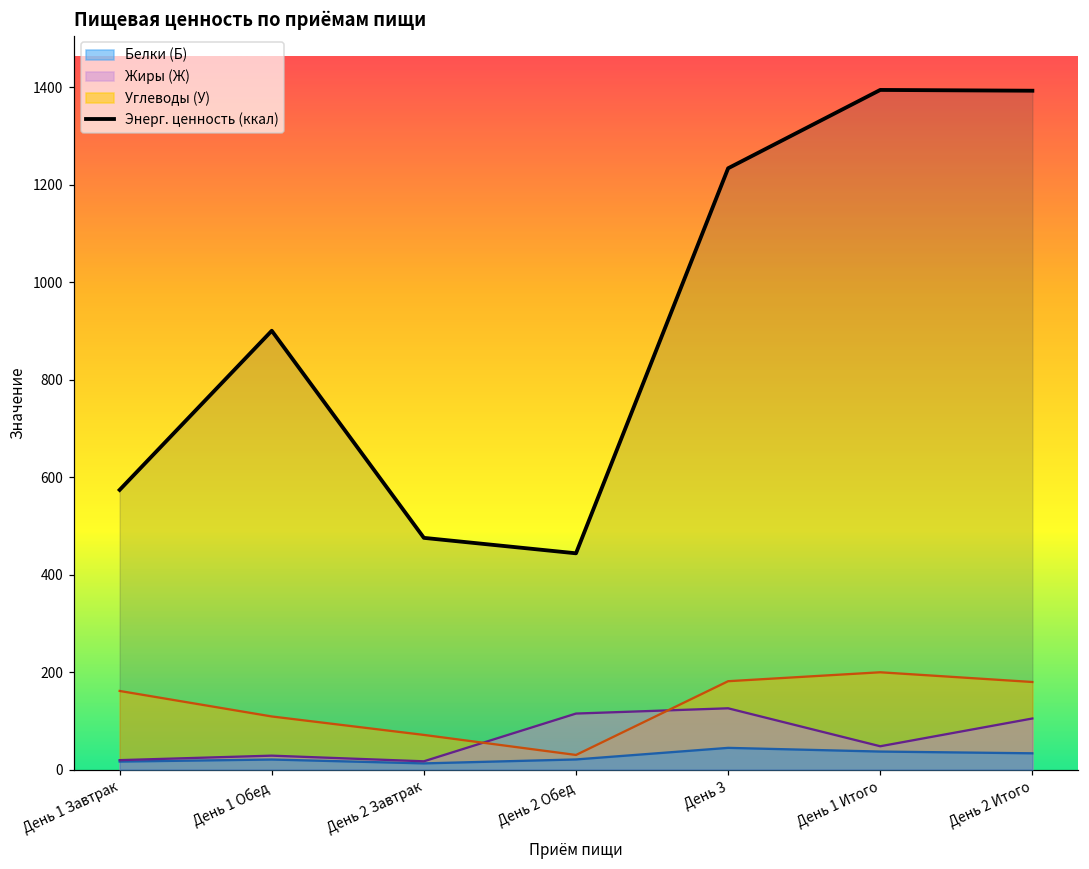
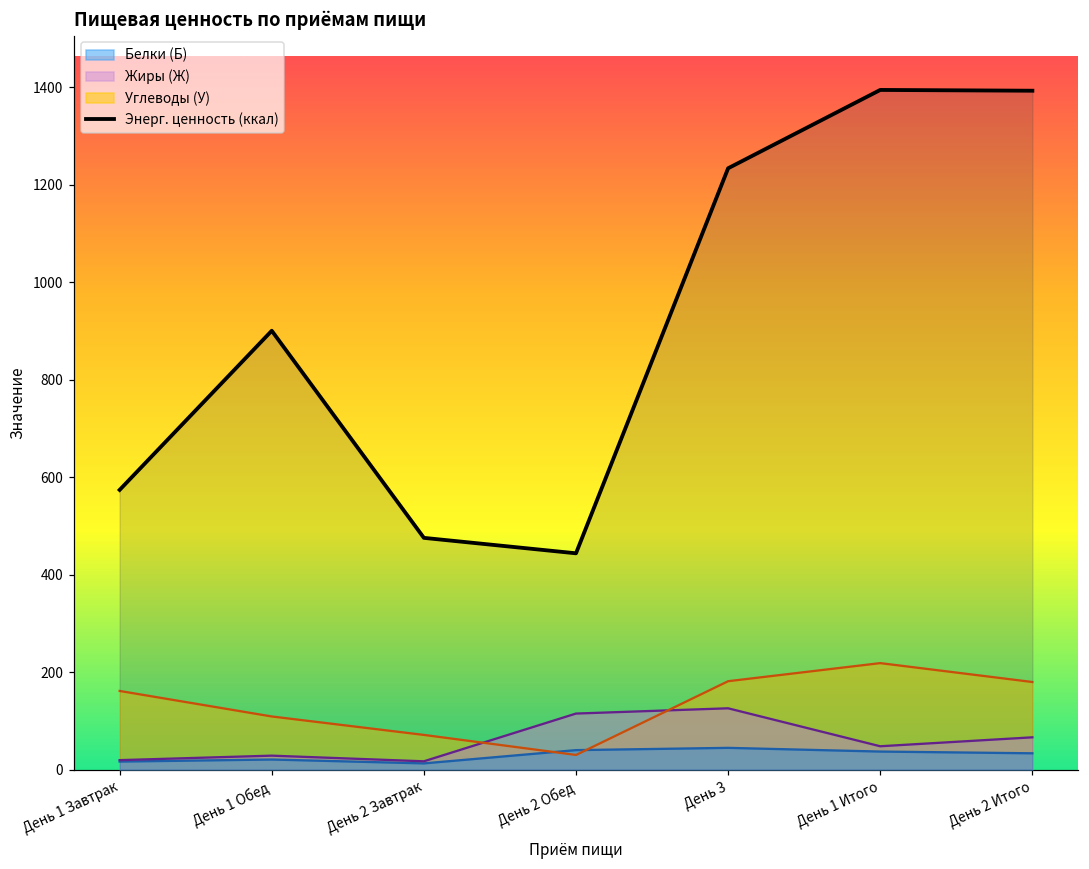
  {
    "Белки (Б)": {
      "День 1 Обед": 20,
-     "День 2 Обед": 20,
+     "День 2 Обед": 40,
      "День 3": 40,
      "День 1 Итого": 40,
      "День 2 Итого": 30
    },
    "Жиры (Ж)": {
      "День 1 Обед": 30,
      "День 2 Обед": 110,
      "День 3": 130,
      "День 1 Итого": 50,
-     "День 2 Итого": 100
+     "День 2 Итого": 70
    },
    "Углеводы (У)": {
      "День 1 Завтрак": 160,
      "День 1 Обед": 110,
      "День 2 Завтрак": 70,
      "День 2 Обед": 30,
      "День 3": 180,
-     "День 1 Итого": 200,
+     "День 1 Итого": 220,
      "День 2 Итого": 180
    },
    "Энерг. ценность (ккал)": {
      "День 1 Завтрак": 570,
      "День 1 Обед": 900,
      "День 2 Завтрак": 480,
      "День 2 Обед": 440,
      "День 3": 1230,
      "День 1 Итого": 1390,
      "День 2 Итого": 1390
    }
  }
